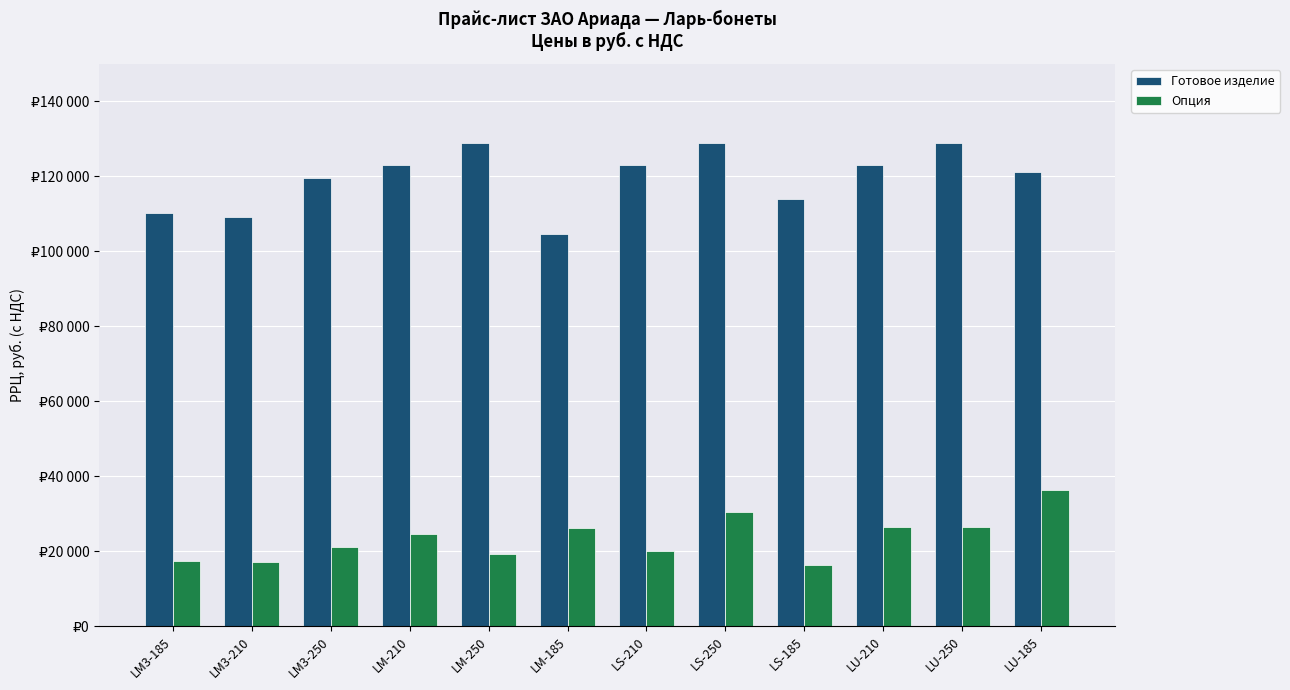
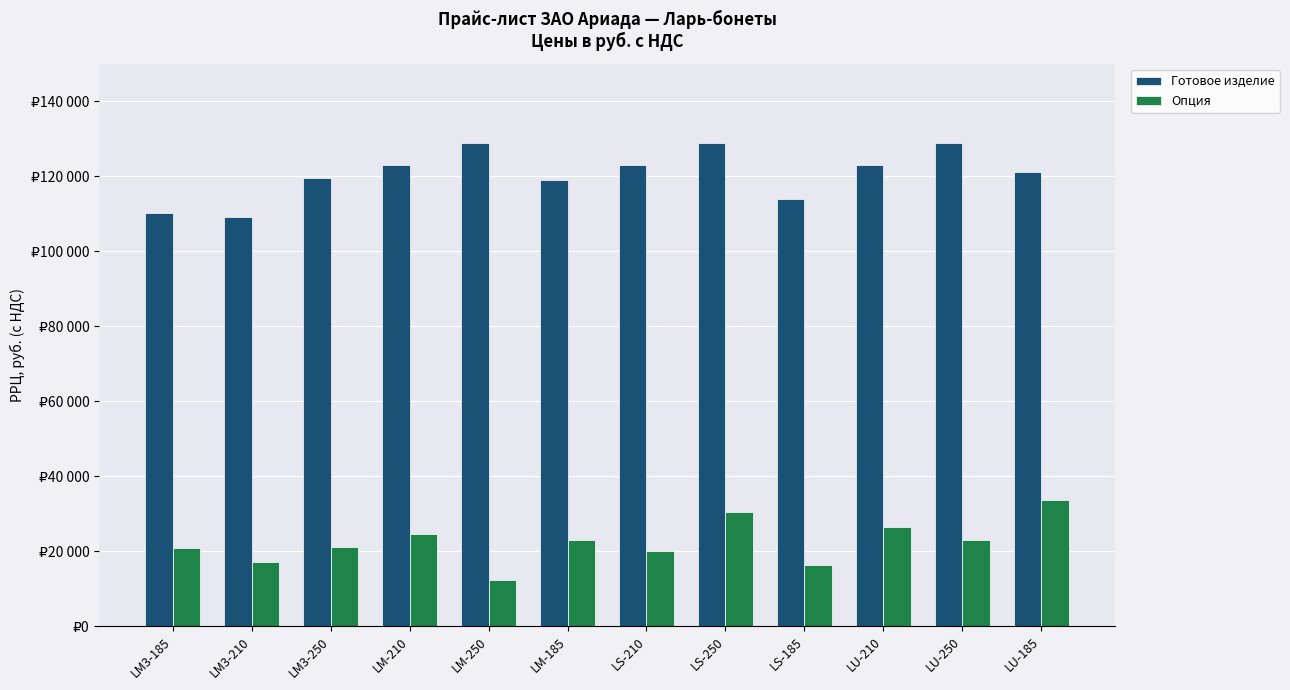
  {
    "Готовое изделие": {
      "LM3-185": "₽110000",
      "LM3-210": "₽109000",
      "LM3-250": "₽120000",
      "LM-210": "₽123000",
      "LM-250": "₽129000",
-     "LM-185": "₽105000",
+     "LM-185": "₽119000",
      "LS-210": "₽123000",
      "LS-250": "₽129000",
      "LS-185": "₽114000",
      "LU-210": "₽123000",
      "LU-250": "₽129000",
      "LU-185": "₽121000"
    },
    "Опция": {
-     "LM3-185": "₽18000",
+     "LM3-185": "₽21000",
      "LM3-210": "₽17000",
      "LM3-250": "₽21000",
      "LM-210": "₽25000",
-     "LM-250": "₽19000",
-     "LM-185": "₽26000",
+     "LM-250": "₽12000",
+     "LM-185": "₽23000",
      "LS-210": "₽20000",
      "LS-250": "₽30000",
      "LS-185": "₽16000",
      "LU-210": "₽26000",
-     "LU-250": "₽26000",
-     "LU-185": "₽36000"
+     "LU-250": "₽23000",
+     "LU-185": "₽34000"
    }
  }
